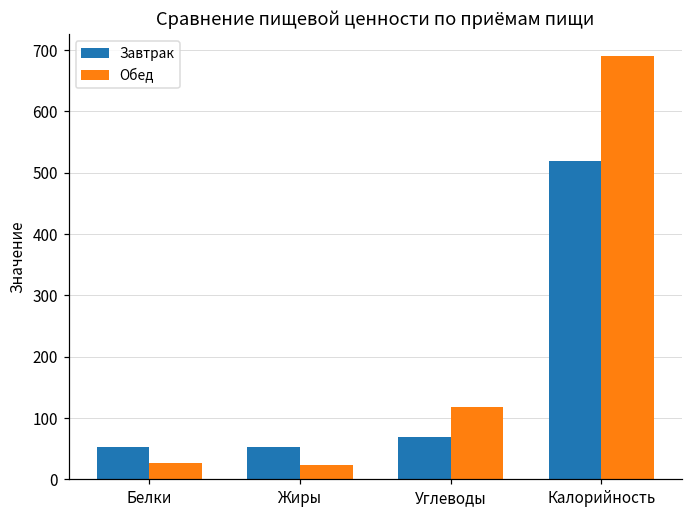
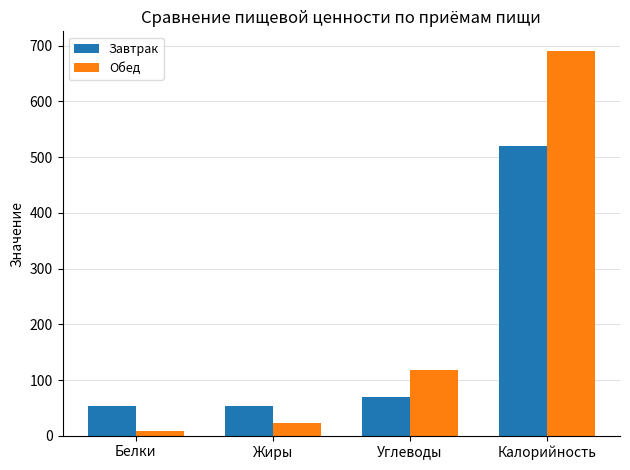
  {
    "Завтрак": {
      "Белки": 50,
      "Жиры": 50,
      "Углеводы": 70,
      "Калорийность": 520
    },
    "Обед": {
-     "Белки": 30,
+     "Белки": 10,
      "Жиры": 20,
      "Углеводы": 120,
      "Калорийность": 690
    }
  }
